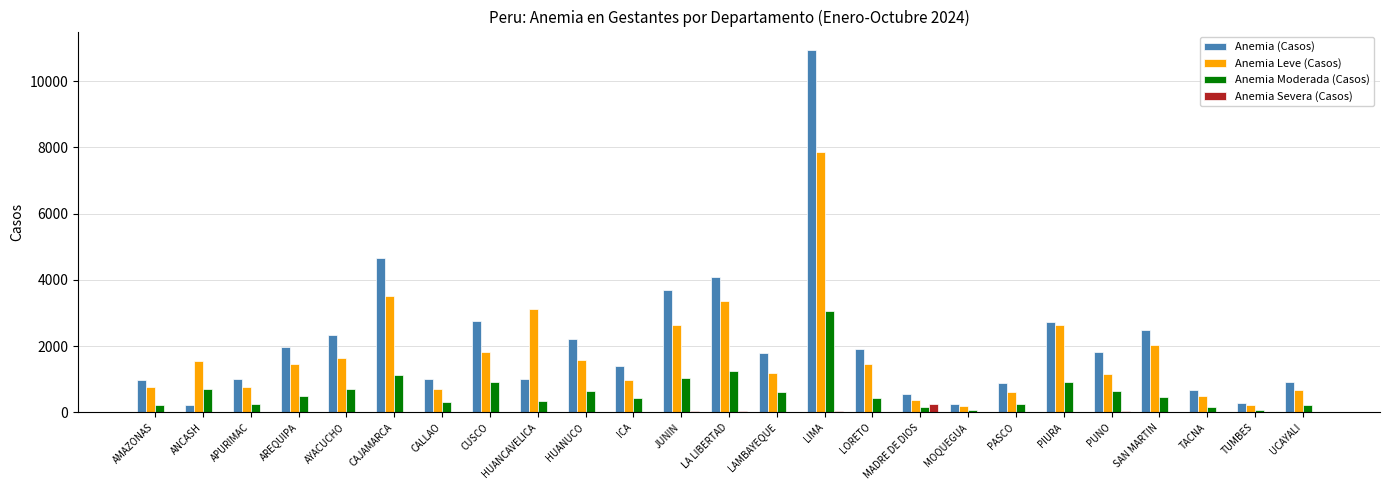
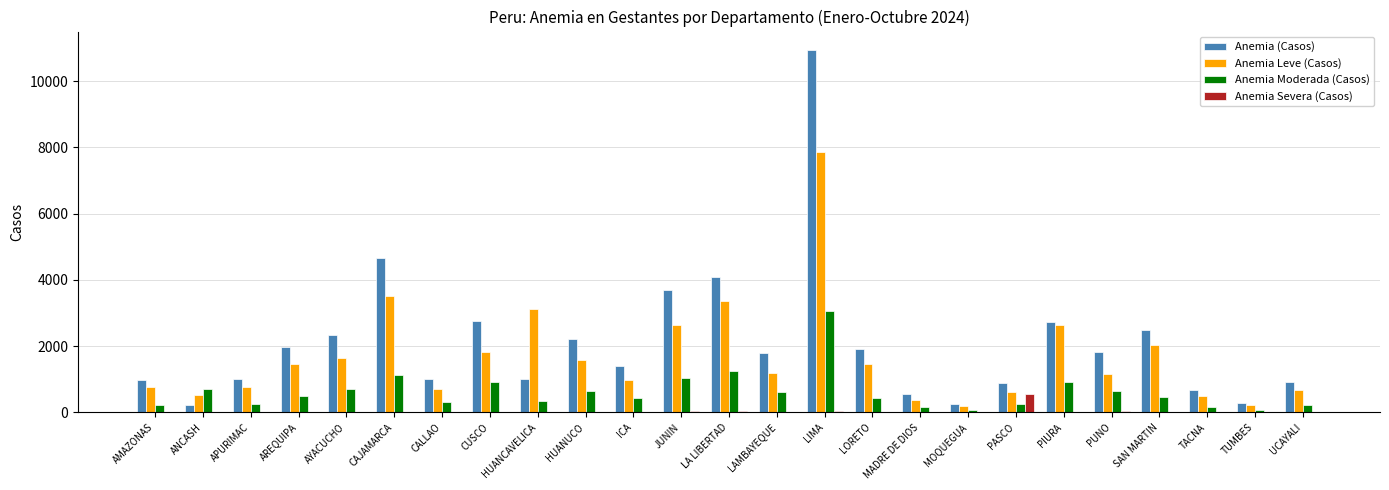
  {
    "Anemia (Casos)": {
      "AMAZONAS": 1000,
      "ANCASH": 200,
      "APURIMAC": 1000,
      "AREQUIPA": 2000,
      "AYACUCHO": 2300,
      "CAJAMARCA": 4700,
      "CALLAO": 1000,
      "CUSCO": 2800,
      "HUANCAVELICA": 1000,
      "HUANUCO": 2200,
      "ICA": 1400,
      "JUNIN": 3700,
      "LA LIBERTAD": 4100,
      "LAMBAYEQUE": 1800,
      "LIMA": 10900,
      "LORETO": 1900,
      "MADRE DE DIOS": 600,
      "MOQUEGUA": 300,
      "PASCO": 900,
      "PIURA": 2700,
      "PUNO": 1800,
      "SAN MARTIN": 2500,
      "TACNA": 700,
      "TUMBES": 300,
      "UCAYALI": 900
    },
    "Anemia Leve (Casos)": {
      "AMAZONAS": 800,
-     "ANCASH": 1500,
+     "ANCASH": 500,
      "APURIMAC": 800,
      "AREQUIPA": 1500,
      "AYACUCHO": 1600,
      "CAJAMARCA": 3500,
      "CALLAO": 700,
      "CUSCO": 1800,
      "HUANCAVELICA": 3100,
      "HUANUCO": 1600,
      "ICA": 1000,
      "JUNIN": 2600,
      "LA LIBERTAD": 3400,
      "LAMBAYEQUE": 1200,
      "LIMA": 7800,
      "LORETO": 1500,
      "MADRE DE DIOS": 400,
      "MOQUEGUA": 200,
      "PASCO": 600,
      "PIURA": 2600,
      "PUNO": 1200,
      "SAN MARTIN": 2000,
      "TACNA": 500,
      "TUMBES": 200,
      "UCAYALI": 700
    },
    "Anemia Moderada (Casos)": {
      "AMAZONAS": 200,
      "ANCASH": 700,
      "APURIMAC": 200,
      "AREQUIPA": 500,
      "AYACUCHO": 700,
      "CAJAMARCA": 1100,
      "CALLAO": 300,
      "CUSCO": 900,
      "HUANCAVELICA": 400,
      "HUANUCO": 600,
      "ICA": 400,
      "JUNIN": 1000,
      "LA LIBERTAD": 1200,
      "LAMBAYEQUE": 600,
      "LIMA": 3100,
      "LORETO": 400,
      "MADRE DE DIOS": 200,
      "MOQUEGUA": 100,
      "PASCO": 300,
      "PIURA": 900,
      "PUNO": 600,
      "SAN MARTIN": 400,
      "TACNA": 200,
      "UCAYALI": 200
    },
    "Anemia Severa (Casos)": {
-     "MADRE DE DIOS": 300,
-     "PASCO": 0
+     "MADRE DE DIOS": 0,
+     "PASCO": 600
    }
  }
